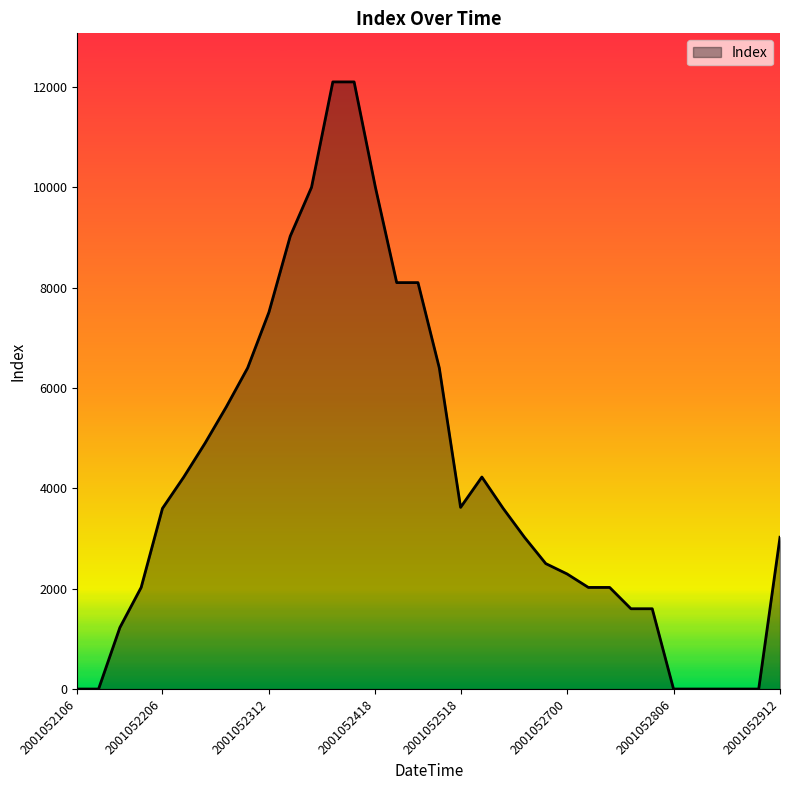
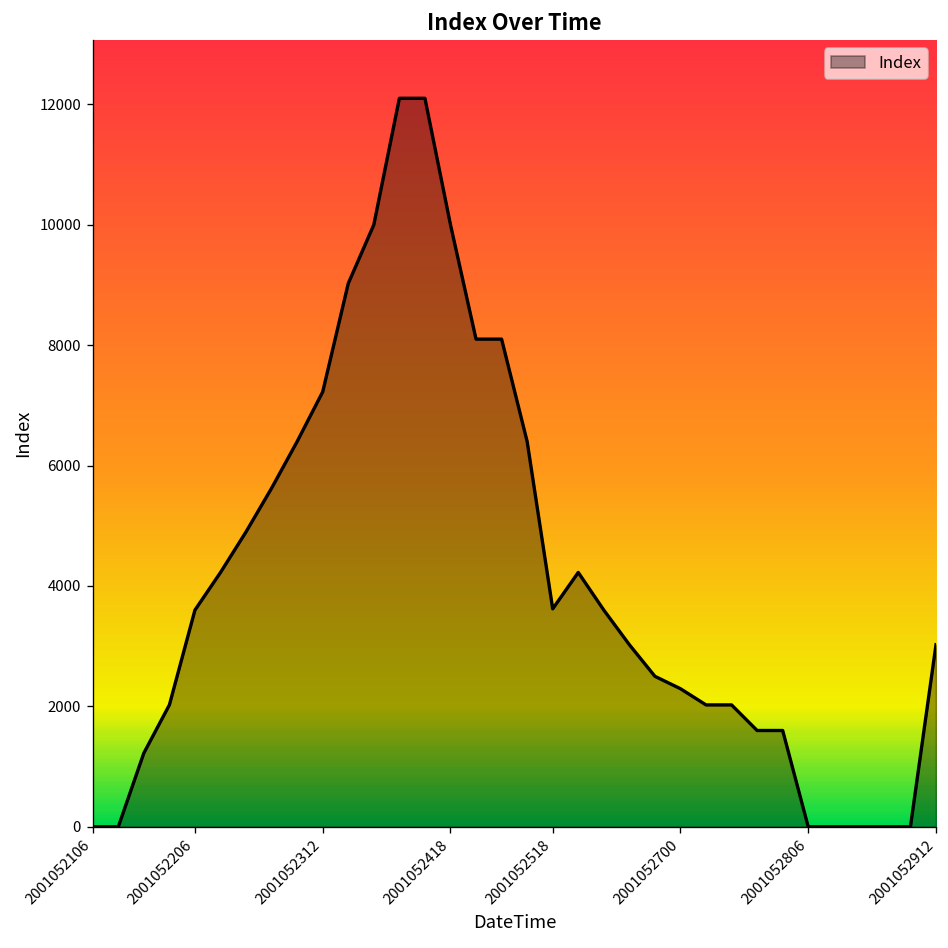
  {
    "2001052106": 0,
    "2001052206": 3600,
-   "2001052312": 7500,
+   "2001052312": 7200,
    "2001052418": 10000,
    "2001052518": 3600,
    "2001052700": 2300,
    "2001052806": 0,
    "2001052912": 3000
  }
